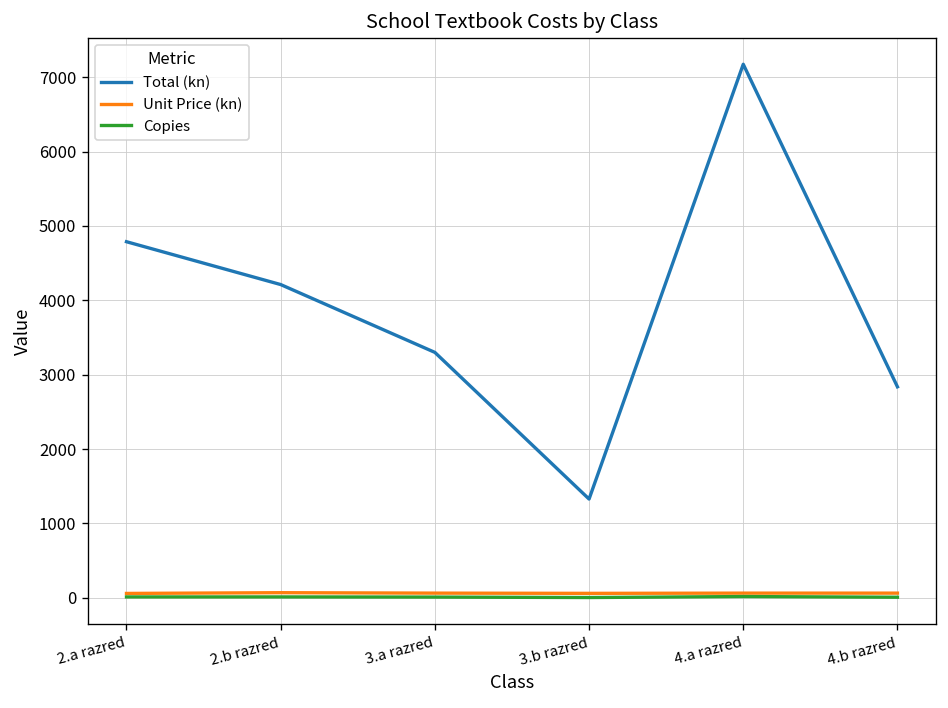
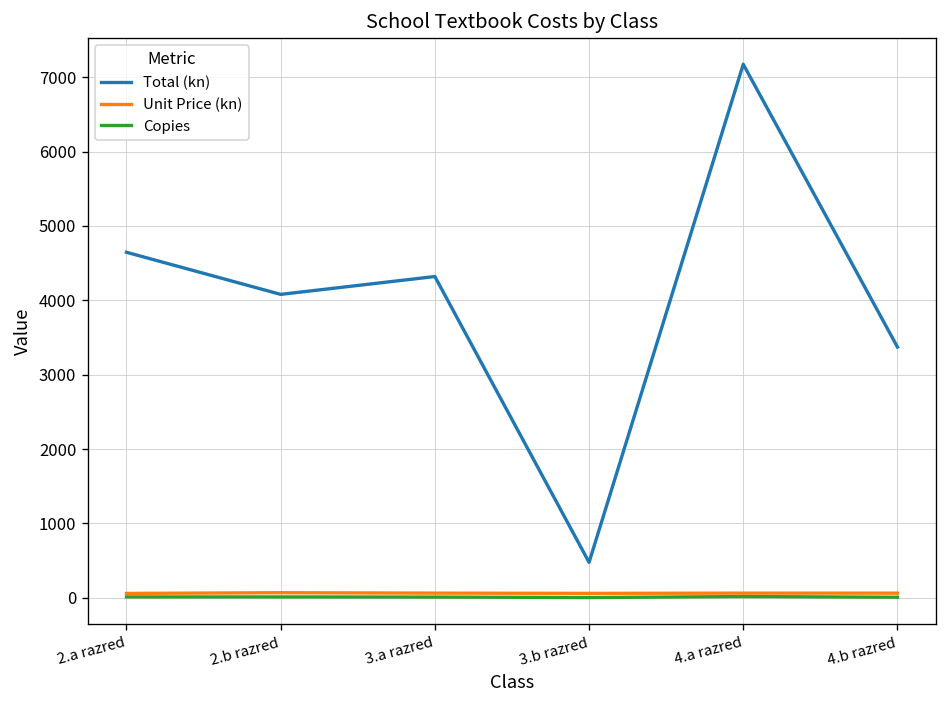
  {
    "Total (kn)": {
-     "2.a razred": 4800,
-     "2.b razred": 4200,
-     "3.a razred": 3300,
-     "3.b razred": 1300,
+     "2.a razred": 4600,
+     "2.b razred": 4100,
+     "3.a razred": 4300,
+     "3.b razred": 500,
      "4.a razred": 7200,
-     "4.b razred": 2800
+     "4.b razred": 3400
    },
    "Unit Price (kn)": {
      "2.a razred": 100,
      "2.b razred": 100,
      "3.a razred": 100,
      "3.b razred": 100,
      "4.a razred": 100,
      "4.b razred": 100
    },
    "Copies": {
      "2.a razred": 0,
      "2.b razred": 0,
      "3.a razred": 0,
      "3.b razred": 0,
      "4.a razred": 0,
      "4.b razred": 0
    }
  }
